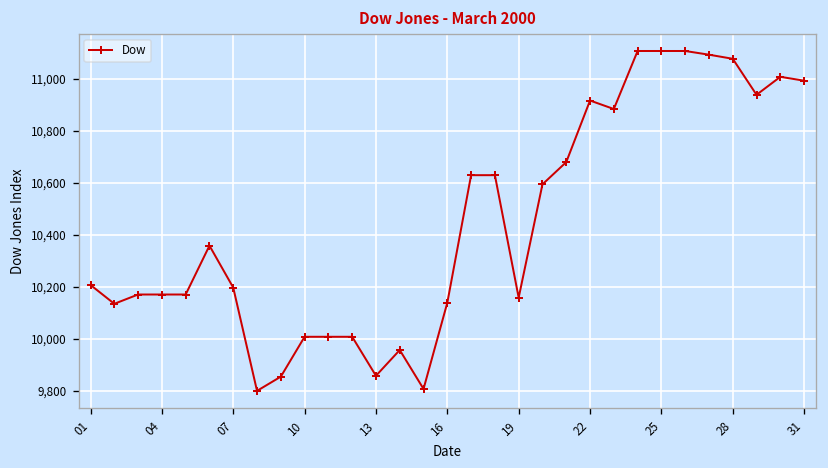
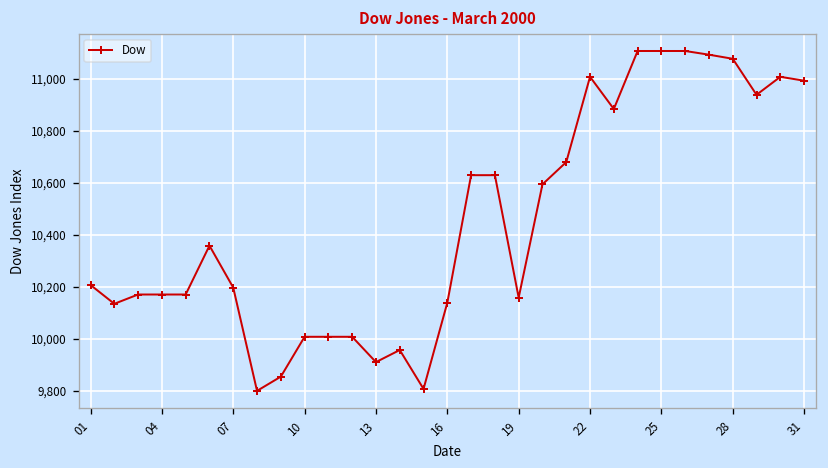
  {
    "01": "10,210",
    "04": "10,170",
    "07": "10,200",
    "10": "10,010",
-   "13": "9,860",
+   "13": "9,910",
    "16": "10,140",
    "19": "10,160",
-   "22": "10,920",
+   "22": "11,010",
    "25": "11,110",
    "28": "11,080",
    "31": "10,990"
  }
